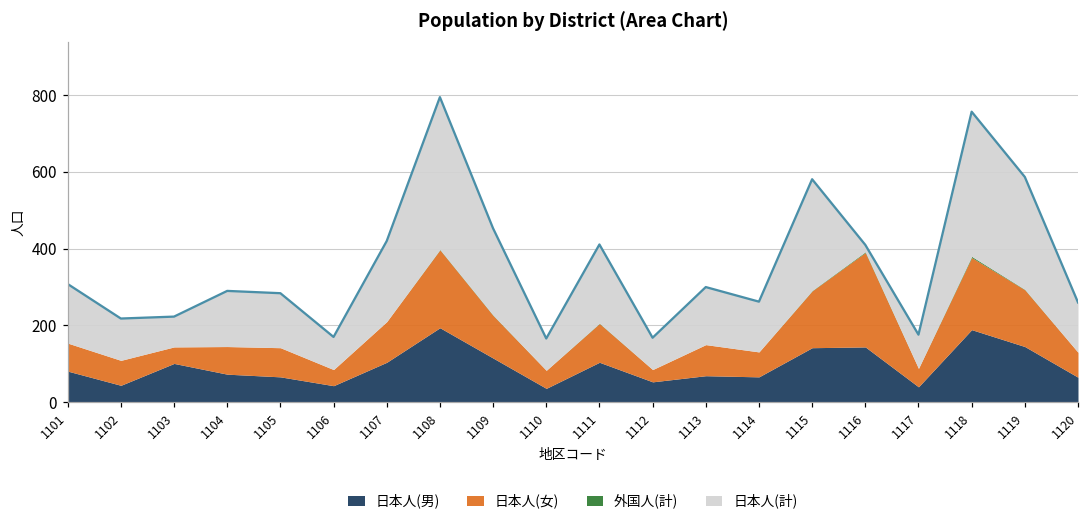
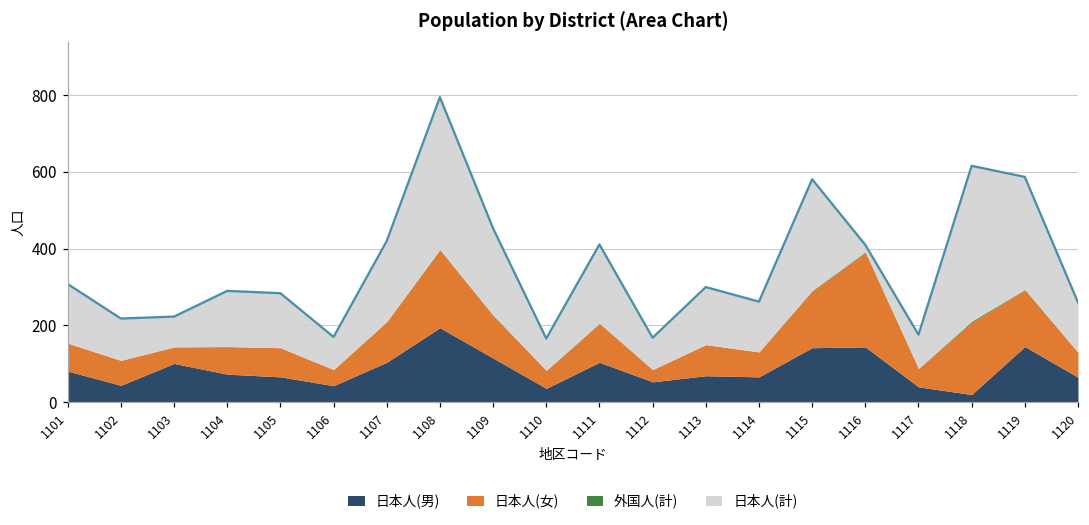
  {
    "日本人(男)": {
      "1101": 80,
      "1102": 40,
      "1103": 100,
      "1104": 70,
      "1105": 70,
      "1106": 40,
      "1107": 100,
      "1108": 190,
      "1109": 120,
      "1110": 40,
      "1111": 100,
      "1112": 50,
      "1113": 70,
      "1114": 70,
      "1115": 140,
      "1116": 140,
      "1117": 40,
-     "1118": 190,
+     "1118": 20,
      "1119": 150,
      "1120": 70
    },
    "日本人(計)": {
      "1101": 150,
      "1102": 110,
      "1103": 80,
      "1104": 150,
      "1105": 140,
      "1106": 90,
      "1107": 210,
      "1108": 400,
      "1109": 230,
      "1110": 80,
      "1111": 210,
      "1112": 80,
      "1113": 150,
      "1114": 130,
      "1115": 290,
      "1116": 20,
      "1117": 90,
-     "1118": 380,
+     "1118": 410,
      "1119": 290,
      "1120": 130
    }
  }
